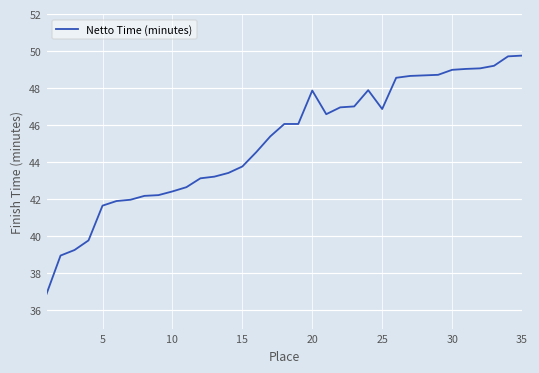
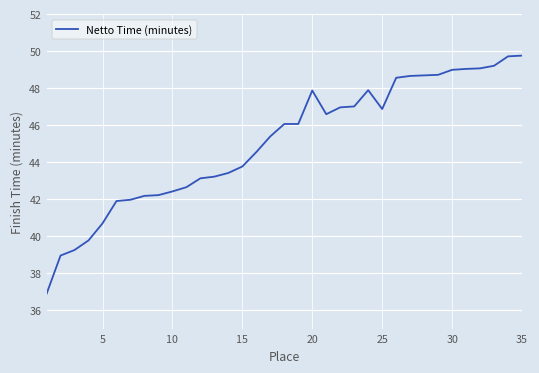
  {
-   "5": 41.7,
+   "5": 40.7,
    "10": 42.4,
    "15": 43.8,
    "20": 47.9,
    "25": 46.9,
    "30": 49.0,
    "35": 49.8
  }
